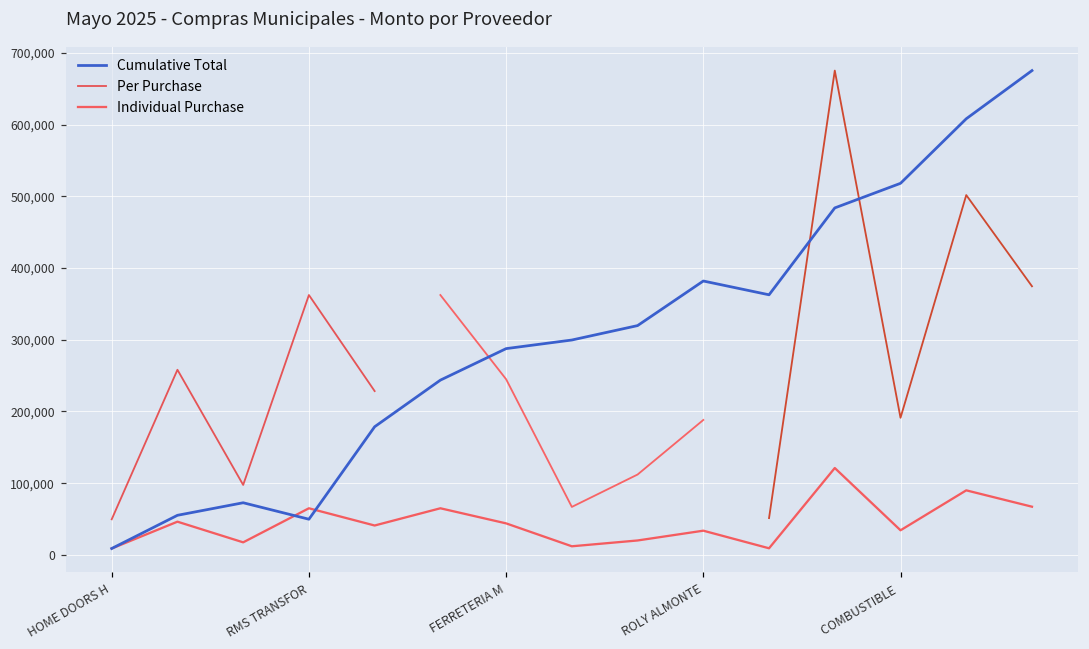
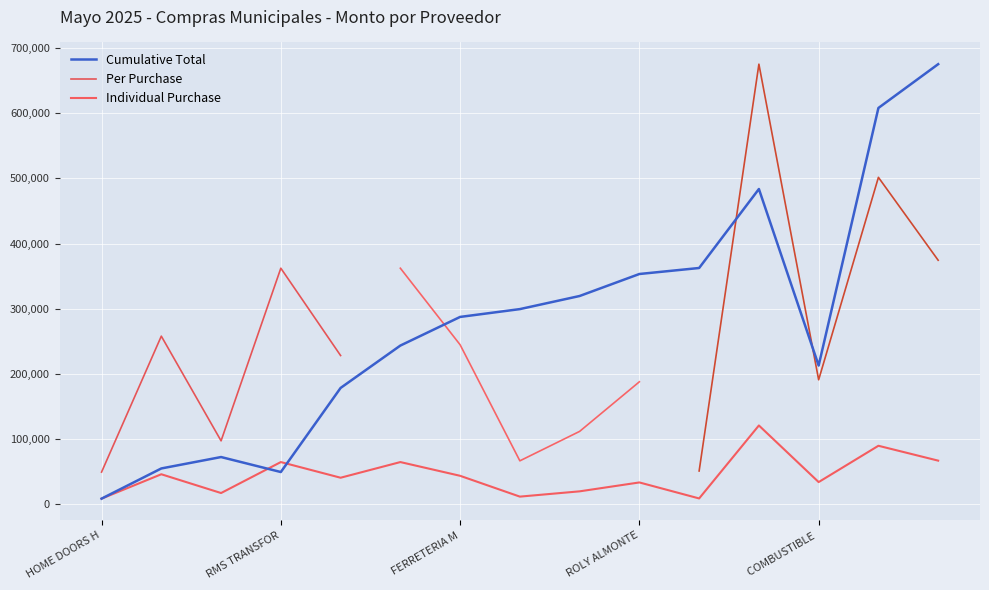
  {
    "Cumulative Total": {
      "RMS TRANSFOR": "50,000",
      "FERRETERIA M": "290,000",
-     "ROLY ALMONTE": "380,000",
-     "COMBUSTIBLE": "520,000"
+     "ROLY ALMONTE": "350,000",
+     "COMBUSTIBLE": "210,000"
    }
  }
